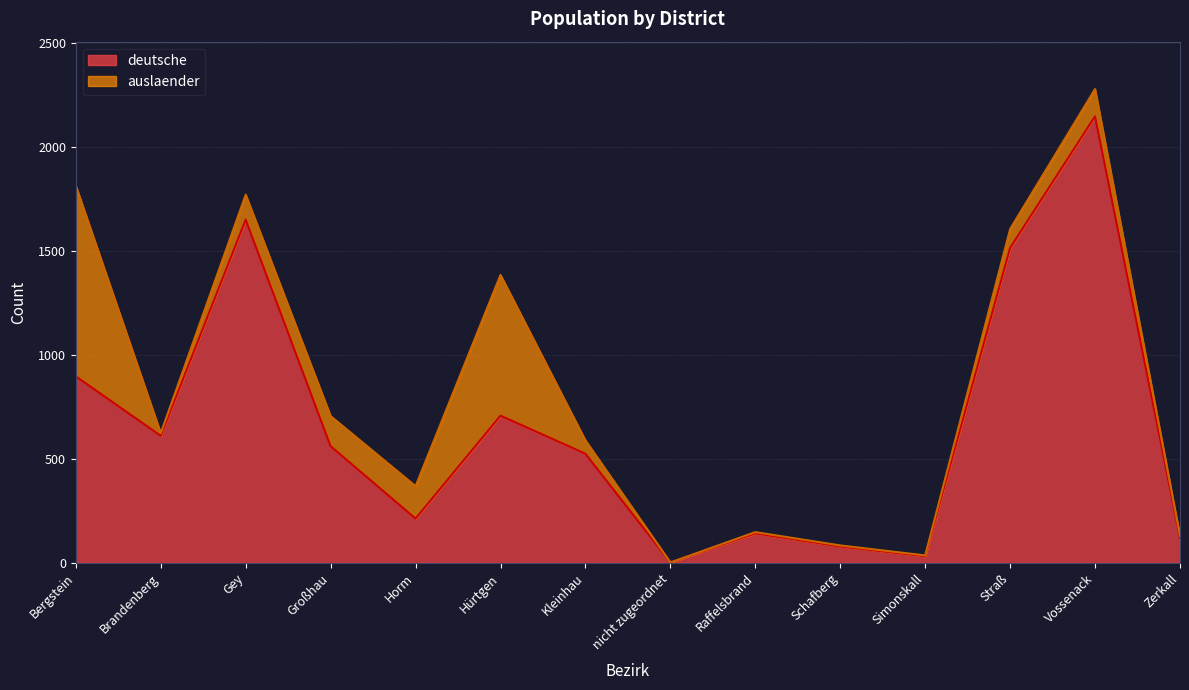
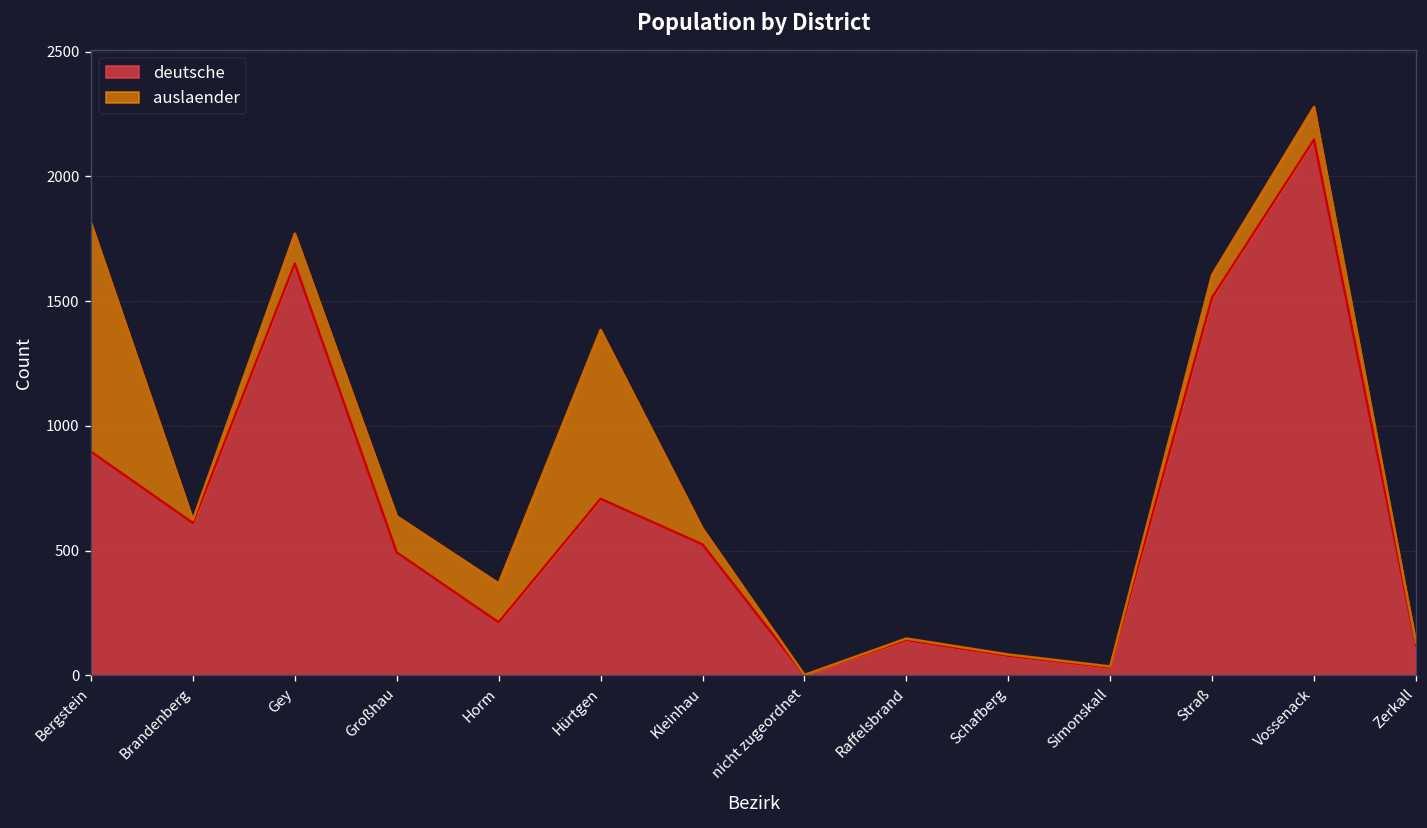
  {
    "deutsche": {
      "Bergstein": 900,
      "Brandenberg": 610,
      "Gey": 1650,
-     "Großhau": 560,
+     "Großhau": 490,
      "Horm": 210,
      "Hürtgen": 710,
      "Kleinhau": 530,
      "Straß": 1520,
      "Vossenack": 2150
    },
    "auslaender": {
      "Bergstein": 920,
      "Brandenberg": 10,
      "Gey": 120,
      "Großhau": 150,
      "Horm": 160,
      "Hürtgen": 680,
      "Kleinhau": 60,
      "Straß": 90,
      "Vossenack": 130
    }
  }
